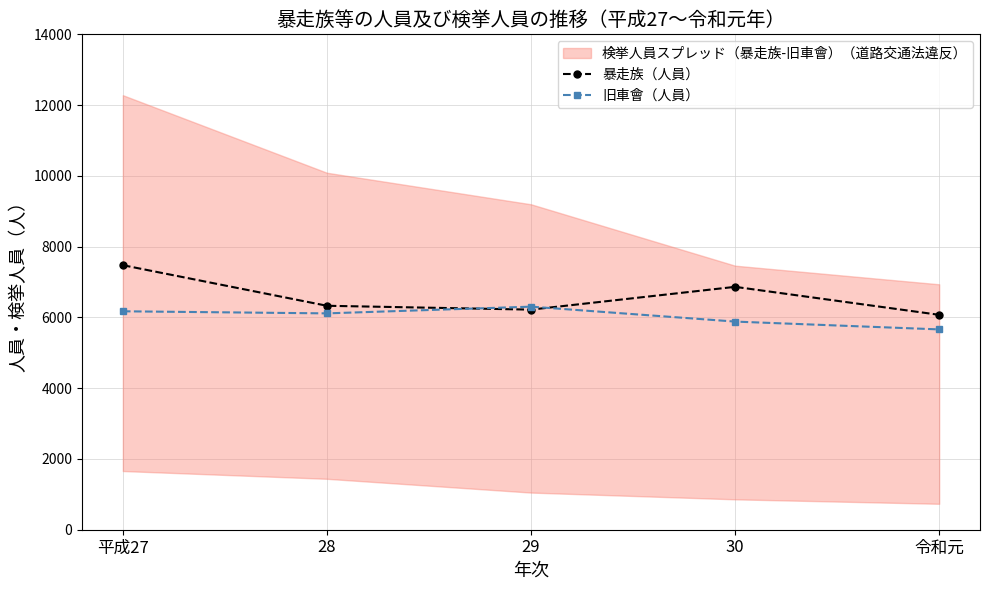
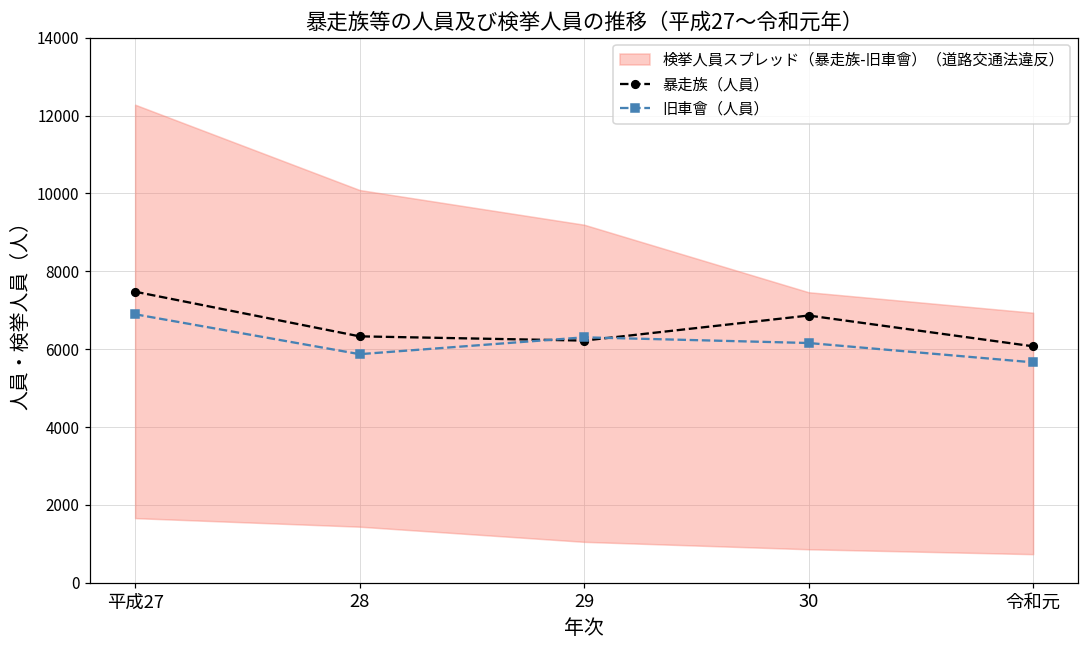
  {
    "暴走族（人員）": {
      "平成27": 7500,
      "28": 6300,
      "29": 6200,
      "30": 6900,
      "令和元": 6100
    },
    "旧車會（人員）": {
-     "平成27": 6200,
-     "28": 6100,
+     "平成27": 6900,
+     "28": 5900,
      "29": 6300,
-     "30": 5900,
+     "30": 6200,
      "令和元": 5700
    }
  }
